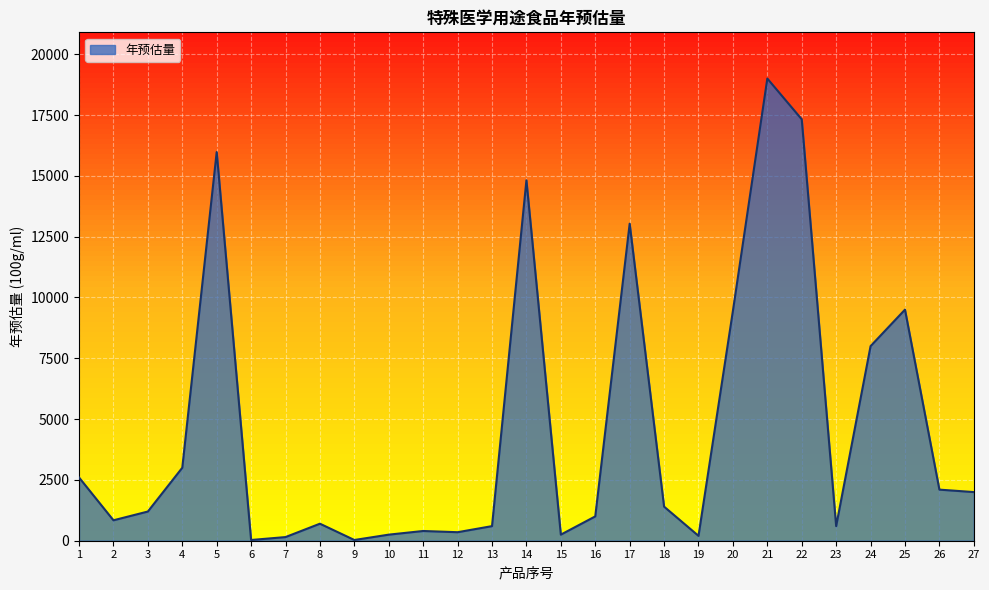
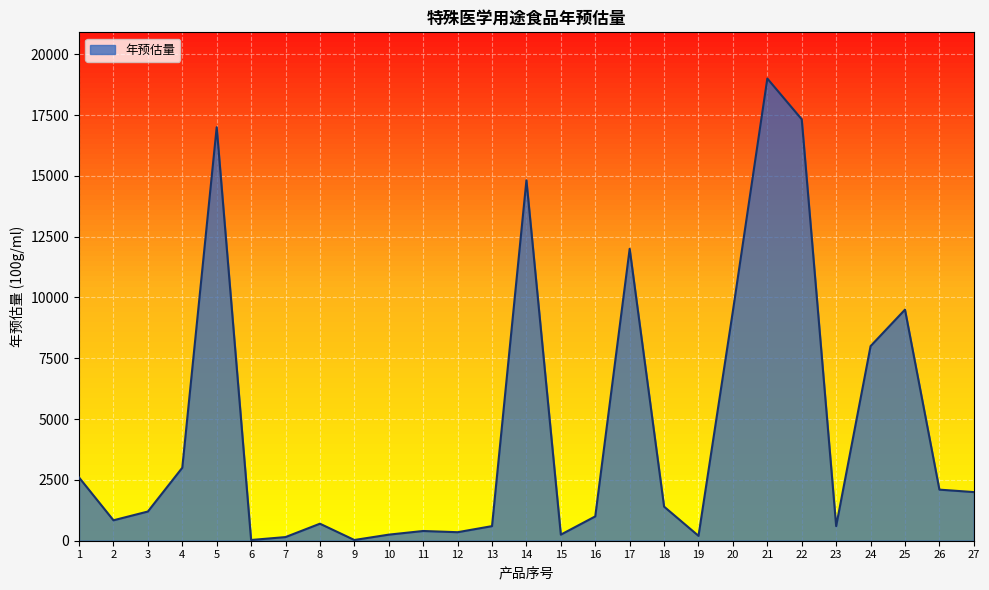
  {
    "1": 2600,
    "2": 800,
    "3": 1200,
    "4": 3000,
-   "5": 16000,
+   "5": 17000,
    "6": 0,
    "7": 200,
    "8": 700,
    "9": 0,
    "10": 300,
    "11": 400,
    "12": 400,
    "13": 600,
    "14": 14800,
    "15": 300,
    "16": 1000,
-   "17": 13000,
+   "17": 12000,
    "18": 1400,
    "19": 200,
    "20": 9500,
    "21": 19000,
    "22": 17300,
    "23": 600,
    "24": 8000,
    "25": 9500,
    "26": 2100,
    "27": 2000
  }
